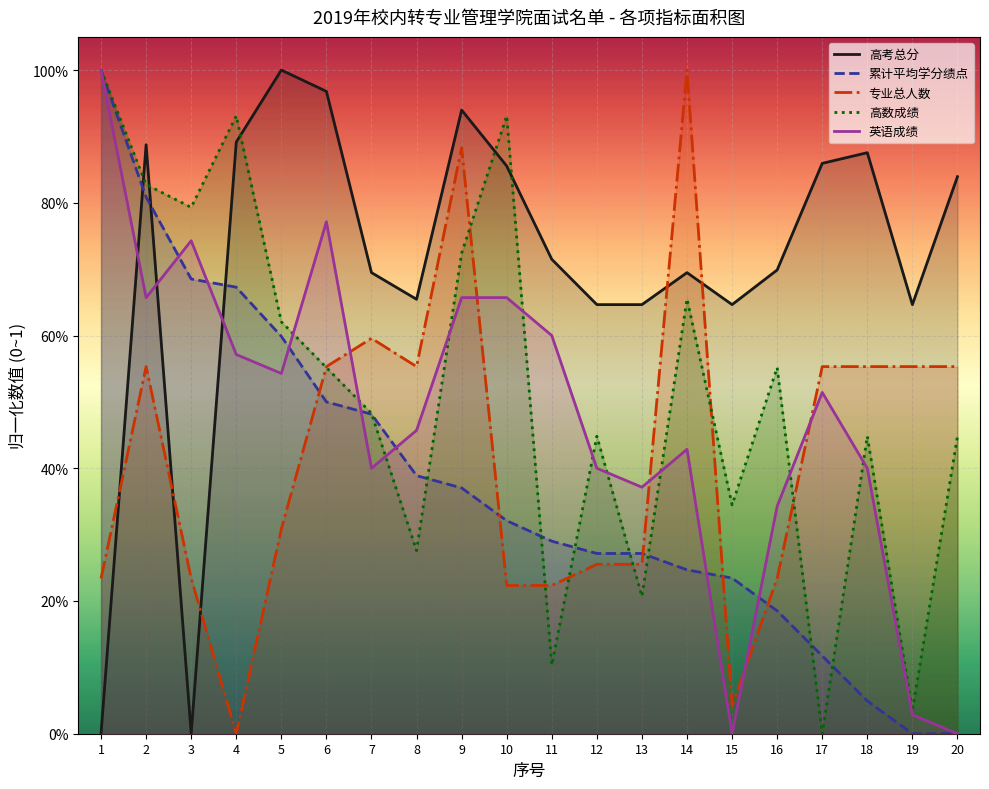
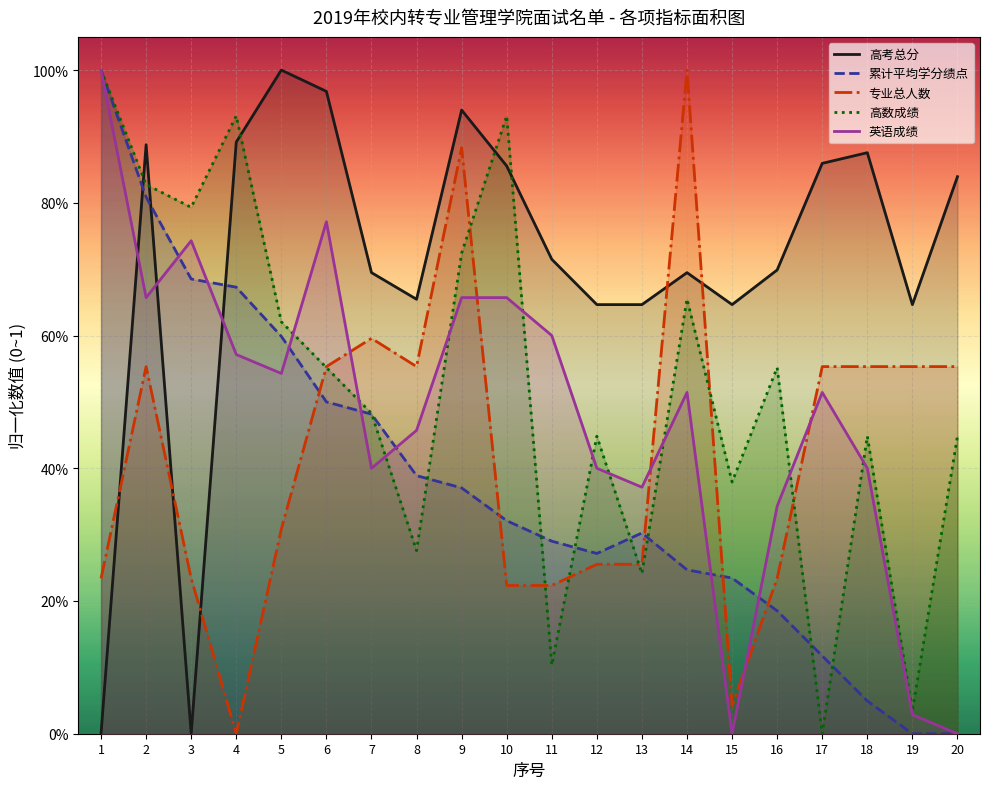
  {
    "高考总分": {
      "1": "0%",
      "2": "89%",
      "3": "0%",
      "4": "89%",
      "5": "100%",
      "6": "97%",
      "7": "69%",
      "8": "65%",
      "9": "94%",
      "10": "86%",
      "11": "71%",
      "12": "65%",
      "13": "65%",
      "14": "69%",
      "15": "65%",
      "16": "70%",
      "17": "86%",
      "18": "88%",
      "19": "65%",
      "20": "84%"
    },
    "累计平均学分绩点": {
      "2": "81%",
      "3": "69%",
      "4": "67%",
      "5": "60%",
      "6": "50%",
      "8": "39%",
      "9": "37%",
      "10": "32%",
      "11": "29%",
      "12": "27%",
-     "13": "27%",
+     "13": "30%",
      "14": "25%",
      "15": "23%",
      "16": "19%",
      "17": "12%",
      "18": "5%",
      "19": "0%"
    },
    "专业总人数": {
      "1": "23%",
      "2": "55%",
      "3": "23%",
      "4": "0%",
      "5": "31%",
      "7": "60%",
      "8": "55%",
      "9": "88%",
      "10": "22%",
      "11": "22%",
      "12": "26%",
      "13": "26%",
      "14": "100%",
      "15": "4%",
      "16": "23%",
      "17": "55%",
      "18": "55%",
      "19": "55%",
      "20": "55%"
    },
    "高数成绩": {
      "2": "83%",
      "3": "79%",
      "4": "93%",
      "5": "62%",
      "8": "28%",
      "9": "72%",
      "10": "93%",
      "11": "10%",
      "12": "45%",
-     "13": "21%",
+     "13": "24%",
      "14": "66%",
-     "15": "34%",
+     "15": "38%",
      "16": "55%",
      "17": "0%",
      "18": "45%",
      "19": "3%",
      "20": "45%"
    },
    "英语成绩": {
      "2": "66%",
      "3": "74%",
      "4": "57%",
      "5": "54%",
      "6": "77%",
      "7": "40%",
      "8": "46%",
      "9": "66%",
      "10": "66%",
      "11": "60%",
      "12": "40%",
      "13": "37%",
-     "14": "43%",
+     "14": "51%",
      "15": "0%",
      "16": "34%",
      "17": "51%",
      "18": "40%",
      "19": "3%"
    }
  }
